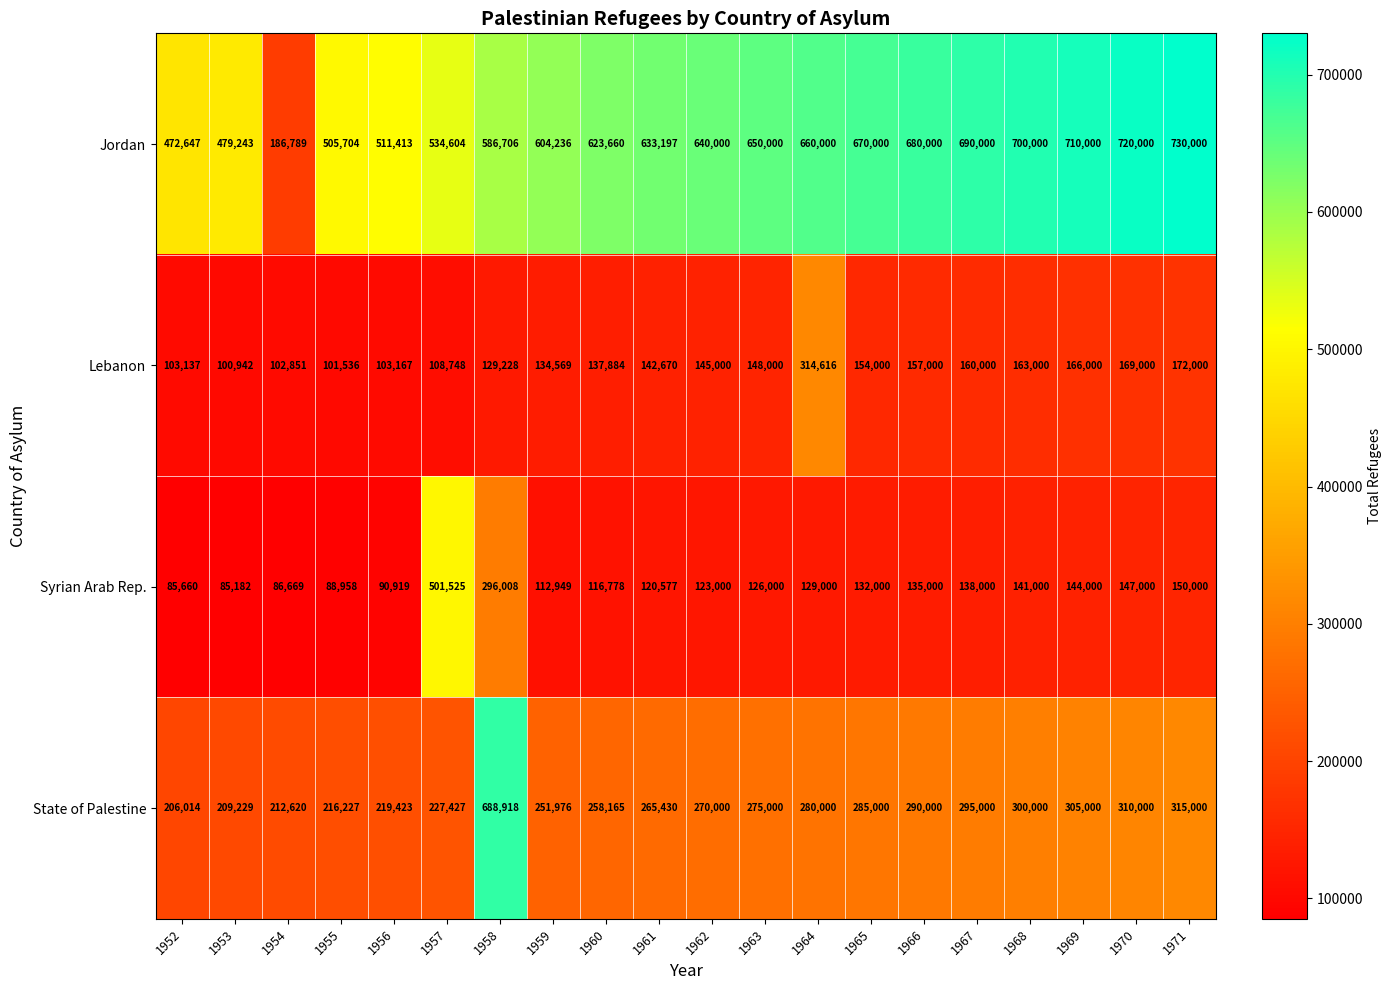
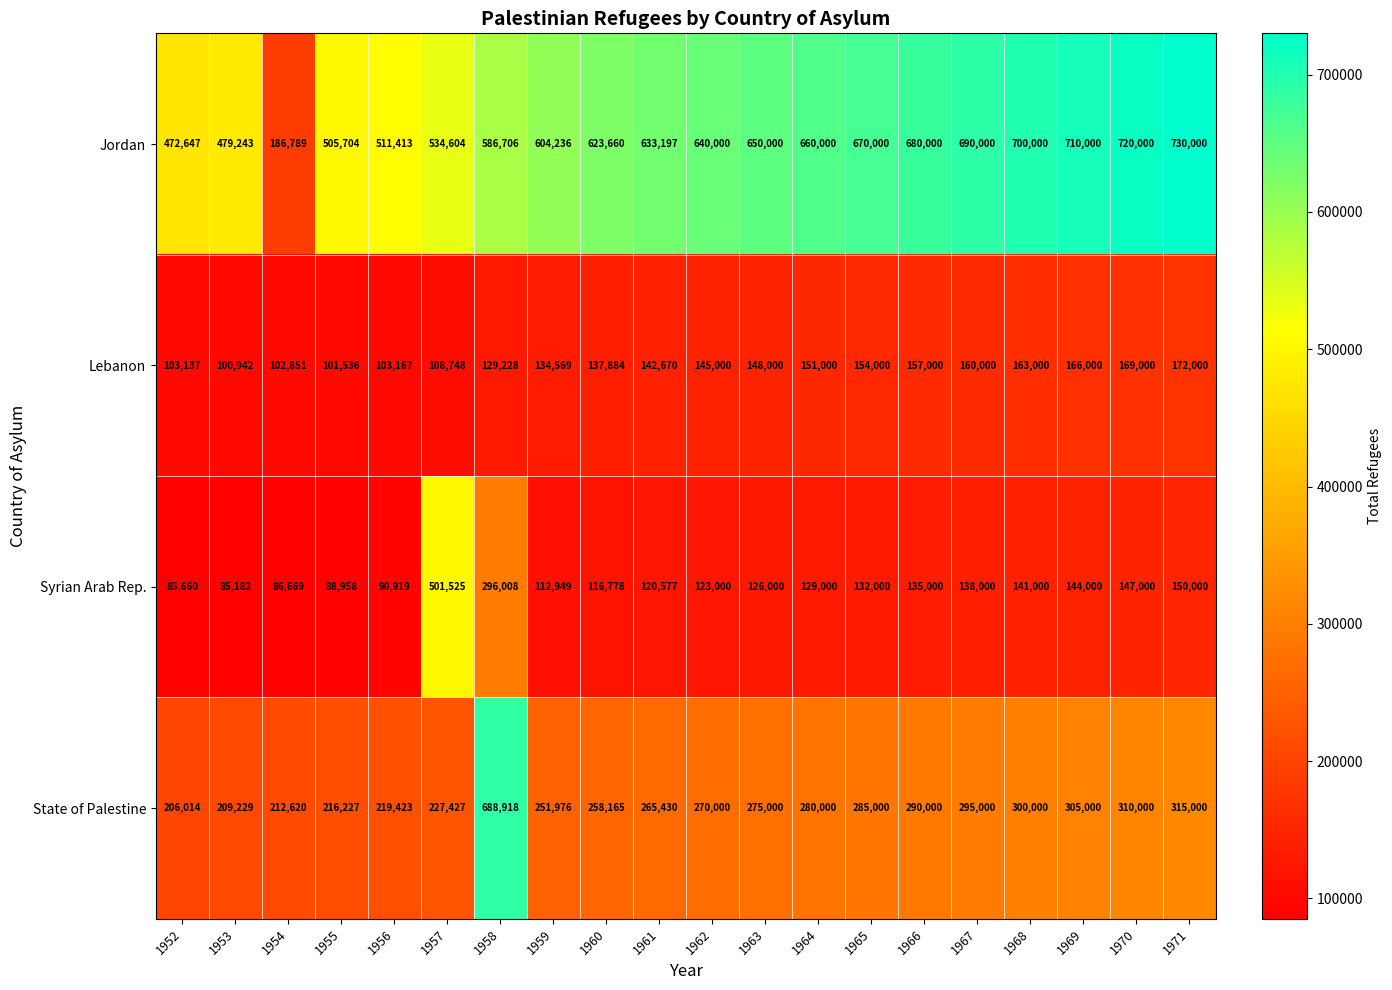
  {
    "Jordan": {
      "1952": "472,647",
      "1953": "479,243",
      "1954": "186,789",
      "1955": "505,704",
      "1956": "511,413",
      "1957": "534,604",
      "1958": "586,706",
      "1959": "604,236",
      "1960": "623,660",
      "1961": "633,197",
      "1962": "640,000",
      "1963": "650,000",
      "1964": "660,000",
      "1965": "670,000",
      "1966": "680,000",
      "1967": "690,000",
      "1968": "700,000",
      "1969": "710,000",
      "1970": "720,000",
      "1971": "730,000"
    },
    "Lebanon": {
      "1952": "103,137",
      "1953": "100,942",
      "1954": "102,851",
      "1955": "101,536",
      "1956": "103,167",
      "1957": "108,748",
      "1958": "129,228",
      "1959": "134,569",
      "1960": "137,884",
      "1961": "142,670",
      "1962": "145,000",
      "1963": "148,000",
-     "1964": "314,616",
+     "1964": "151,000",
      "1965": "154,000",
      "1966": "157,000",
      "1967": "160,000",
      "1968": "163,000",
      "1969": "166,000",
      "1970": "169,000",
      "1971": "172,000"
    },
    "Syrian Arab Rep.": {
      "1952": "85,660",
      "1953": "85,182",
      "1954": "86,669",
      "1955": "88,958",
      "1956": "90,919",
      "1957": "501,525",
      "1958": "296,008",
      "1959": "112,949",
      "1960": "116,778",
      "1961": "120,577",
      "1962": "123,000",
      "1963": "126,000",
      "1964": "129,000",
      "1965": "132,000",
      "1966": "135,000",
      "1967": "138,000",
      "1968": "141,000",
      "1969": "144,000",
      "1970": "147,000",
      "1971": "150,000"
    },
    "State of Palestine": {
      "1952": "206,014",
      "1953": "209,229",
      "1954": "212,620",
      "1955": "216,227",
      "1956": "219,423",
      "1957": "227,427",
      "1958": "688,918",
      "1959": "251,976",
      "1960": "258,165",
      "1961": "265,430",
      "1962": "270,000",
      "1963": "275,000",
      "1964": "280,000",
      "1965": "285,000",
      "1966": "290,000",
      "1967": "295,000",
      "1968": "300,000",
      "1969": "305,000",
      "1970": "310,000",
      "1971": "315,000"
    }
  }
